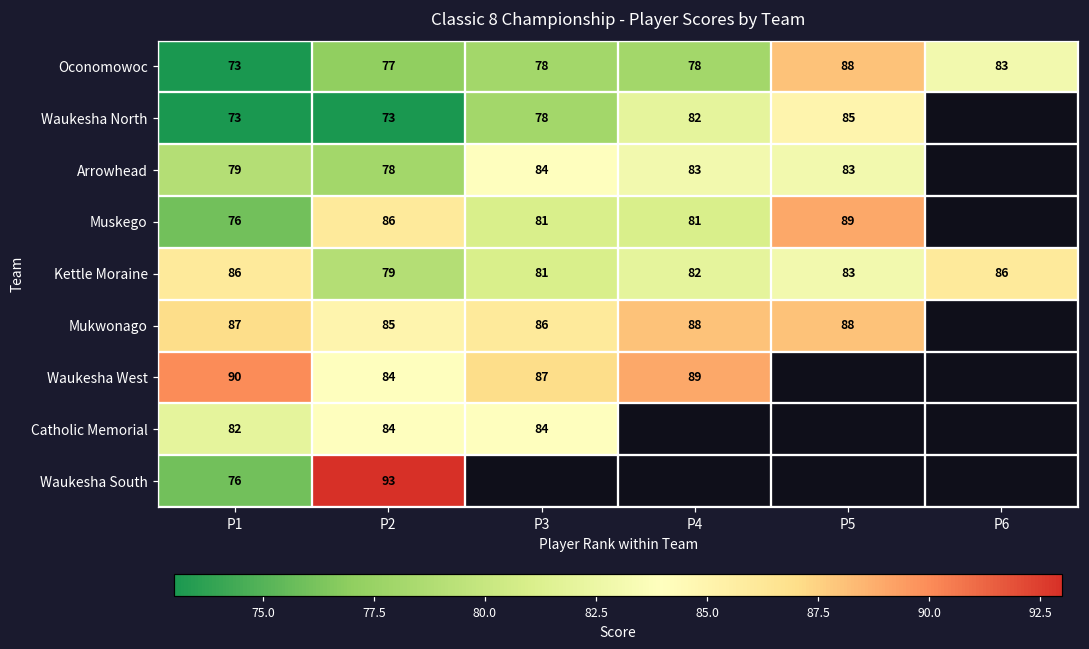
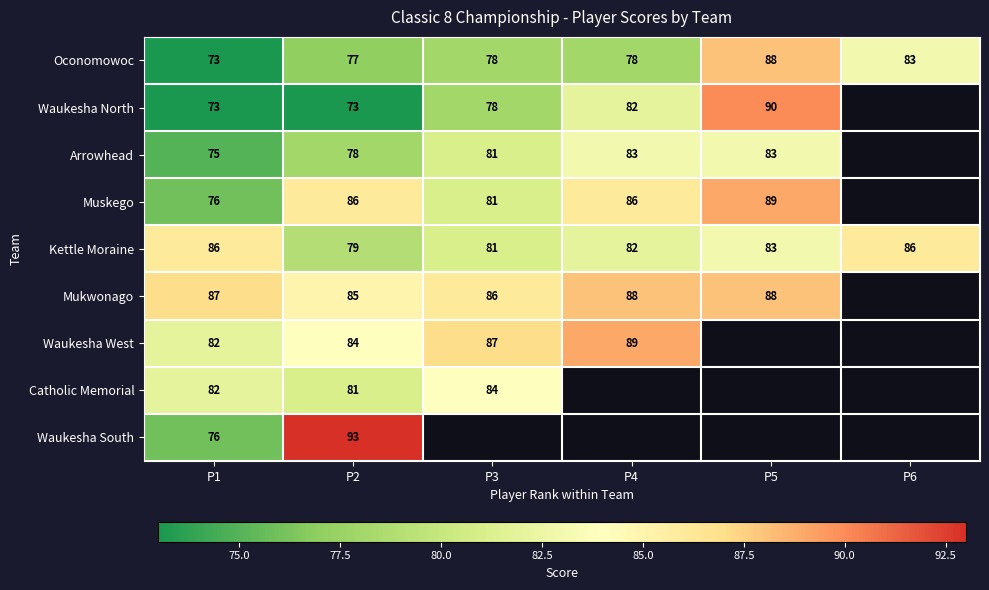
  {
    "Oconomowoc": {
      "P1": 73,
      "P2": 77,
      "P3": 78,
      "P4": 78,
      "P5": 88,
      "P6": 83
    },
    "Waukesha North": {
      "P1": 73,
      "P2": 73,
      "P3": 78,
      "P4": 82,
-     "P5": 85
+     "P5": 90
    },
    "Arrowhead": {
-     "P1": 79,
+     "P1": 75,
      "P2": 78,
-     "P3": 84,
+     "P3": 81,
      "P4": 83,
      "P5": 83
    },
    "Muskego": {
      "P1": 76,
      "P2": 86,
      "P3": 81,
-     "P4": 81,
+     "P4": 86,
      "P5": 89
    },
    "Kettle Moraine": {
      "P1": 86,
      "P2": 79,
      "P3": 81,
      "P4": 82,
      "P5": 83,
      "P6": 86
    },
    "Mukwonago": {
      "P1": 87,
      "P2": 85,
      "P3": 86,
      "P4": 88,
      "P5": 88
    },
    "Waukesha West": {
-     "P1": 90,
+     "P1": 82,
      "P2": 84,
      "P3": 87,
      "P4": 89
    },
    "Catholic Memorial": {
      "P1": 82,
-     "P2": 84,
+     "P2": 81,
      "P3": 84
    },
    "Waukesha South": {
      "P1": 76,
      "P2": 93
    }
  }
